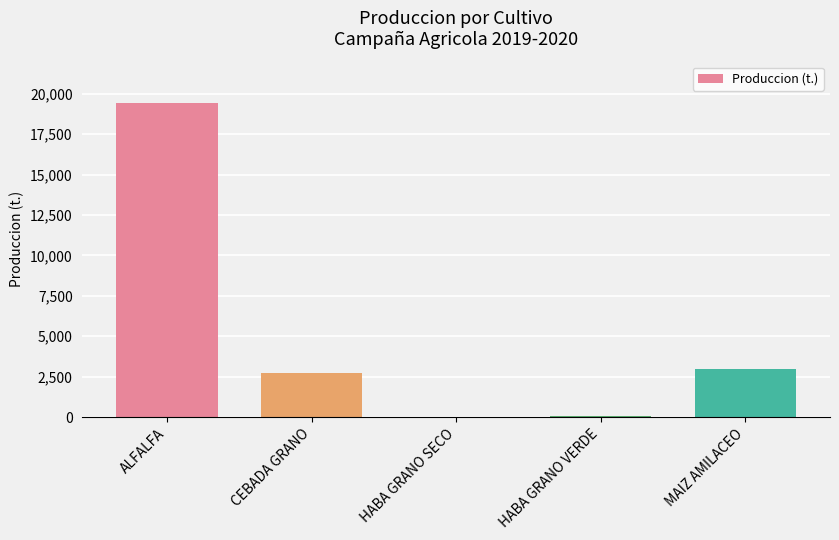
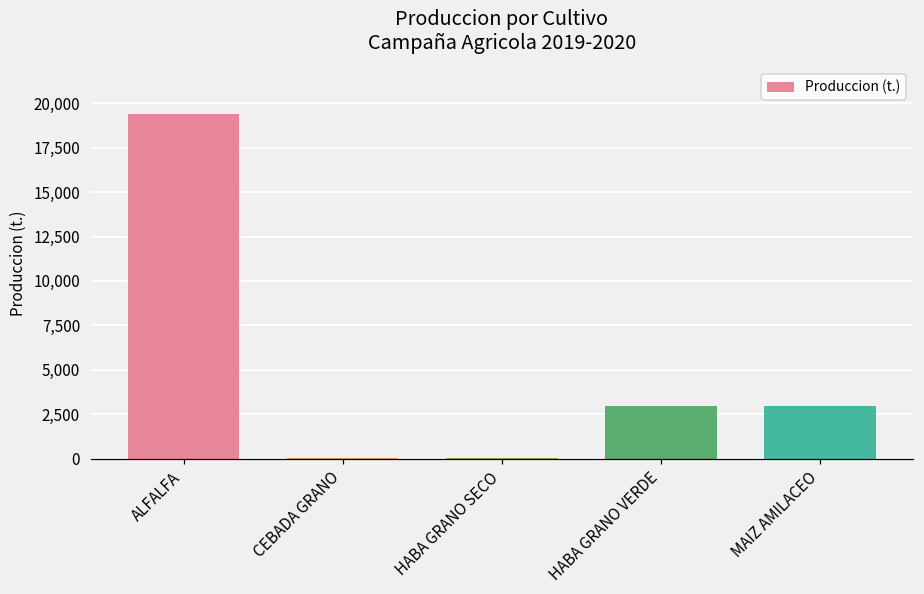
  {
    "ALFALFA": "19,400",
-   "CEBADA GRANO": "2,700",
-   "HABA GRANO VERDE": "0",
+   "CEBADA GRANO": "0",
+   "HABA GRANO VERDE": "2,900",
    "MAIZ AMILACEO": "3,000"
  }
